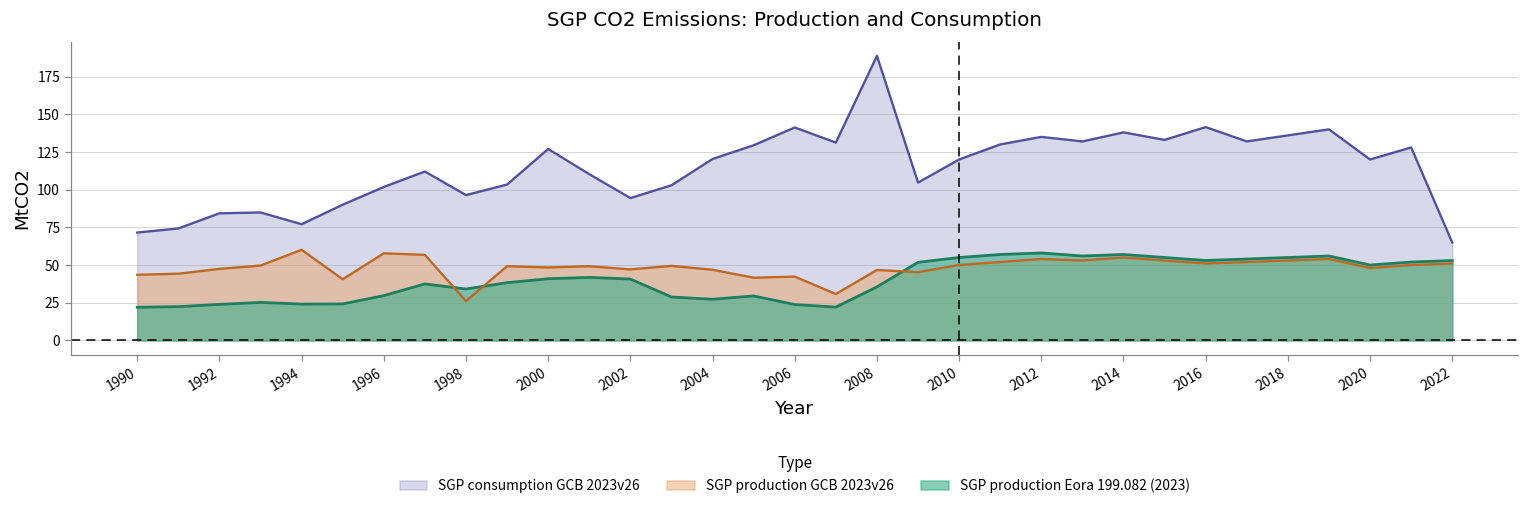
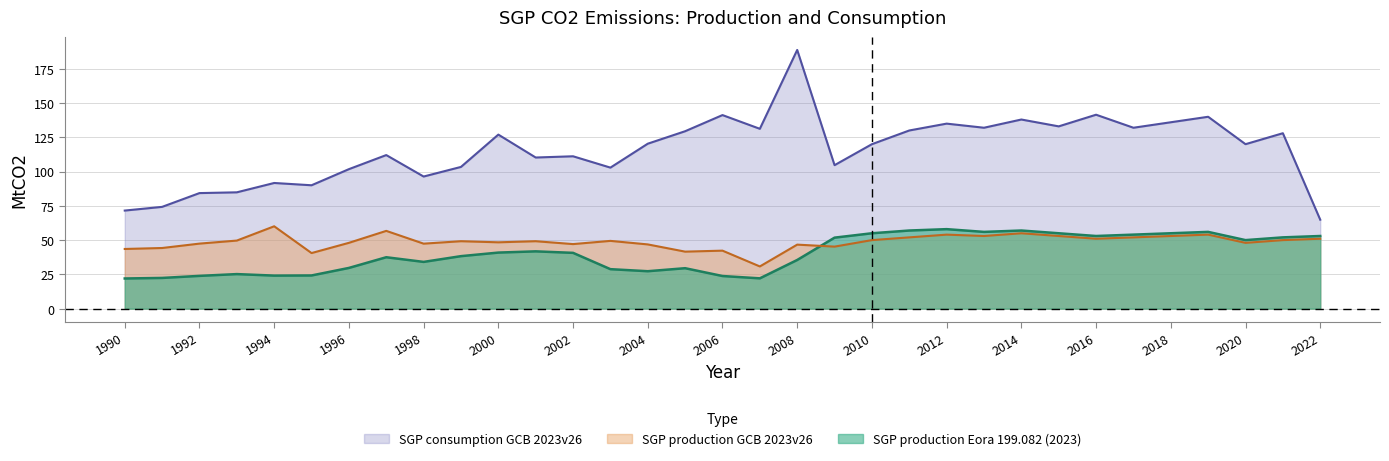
  {
    "SGP consumption GCB 2023v26": {
      "1990": 72,
      "1992": 84,
-     "1994": 77,
+     "1994": 92,
      "1996": 102,
      "1998": 96,
      "2000": 127,
-     "2002": 94,
+     "2002": 111,
      "2004": 120,
      "2006": 141,
      "2008": 189,
      "2010": 120,
      "2012": 135,
      "2014": 138,
      "2016": 142,
      "2018": 136,
      "2020": 120,
      "2022": 65
    },
    "SGP production GCB 2023v26": {
      "1990": 44,
      "1992": 47,
      "1994": 60,
-     "1996": 58,
-     "1998": 26,
+     "1996": 48,
+     "1998": 47,
      "2000": 48,
      "2002": 47,
      "2004": 47,
      "2006": 42,
      "2008": 47,
      "2010": 50,
      "2012": 54,
      "2014": 55,
      "2016": 51,
      "2018": 53,
      "2020": 48,
      "2022": 51
    },
    "SGP production Eora 199.082 (2023)": {
      "1990": 22,
      "1992": 24,
      "1994": 24,
      "1996": 30,
      "1998": 34,
      "2000": 41,
      "2002": 41,
      "2004": 27,
      "2006": 24,
      "2008": 36,
      "2010": 55,
      "2012": 58,
      "2014": 57,
      "2016": 53,
      "2018": 55,
      "2020": 50,
      "2022": 53
    }
  }
